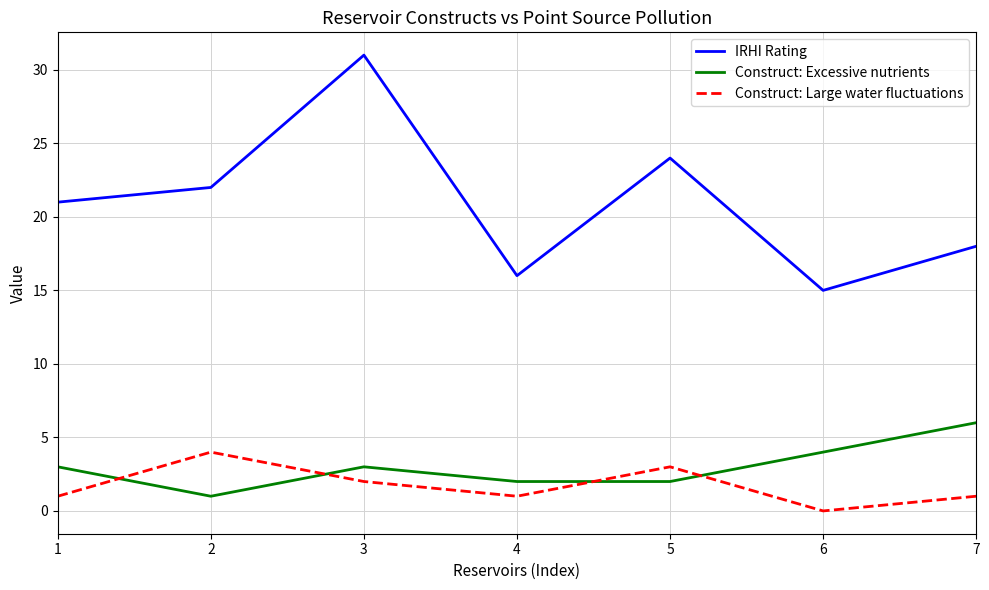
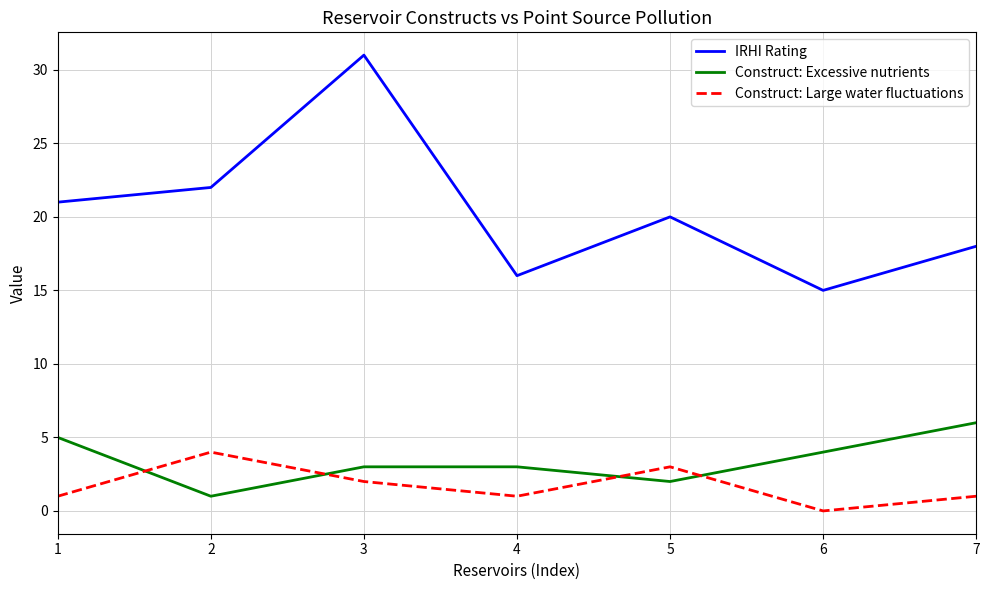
  {
    "IRHI Rating": {
      "1": 21,
      "2": 22,
      "3": 31,
      "4": 16,
-     "5": 24,
+     "5": 20,
      "6": 15,
      "7": 18
    },
    "Construct: Excessive nutrients": {
-     "1": 3,
+     "1": 5,
      "2": 1,
      "3": 3,
-     "4": 2,
+     "4": 3,
      "5": 2,
      "6": 4,
      "7": 6
    },
    "Construct: Large water fluctuations": {
      "1": 1,
      "2": 4,
      "3": 2,
      "4": 1,
      "5": 3,
      "6": 0,
      "7": 1
    }
  }
